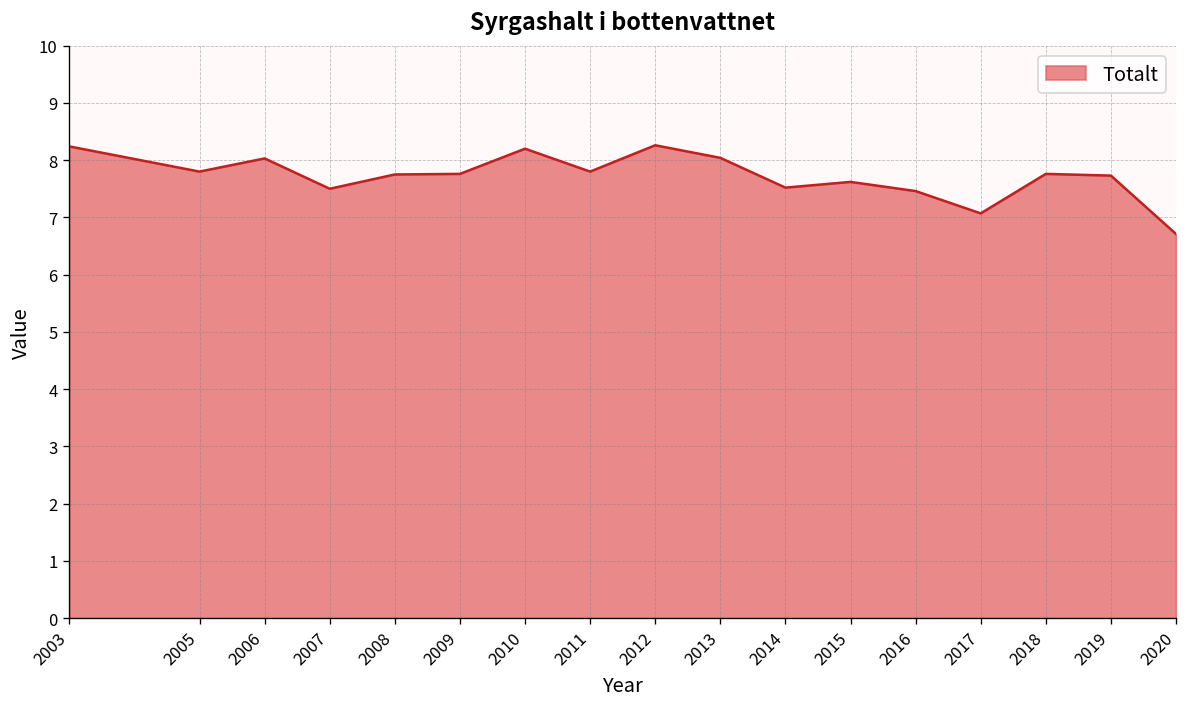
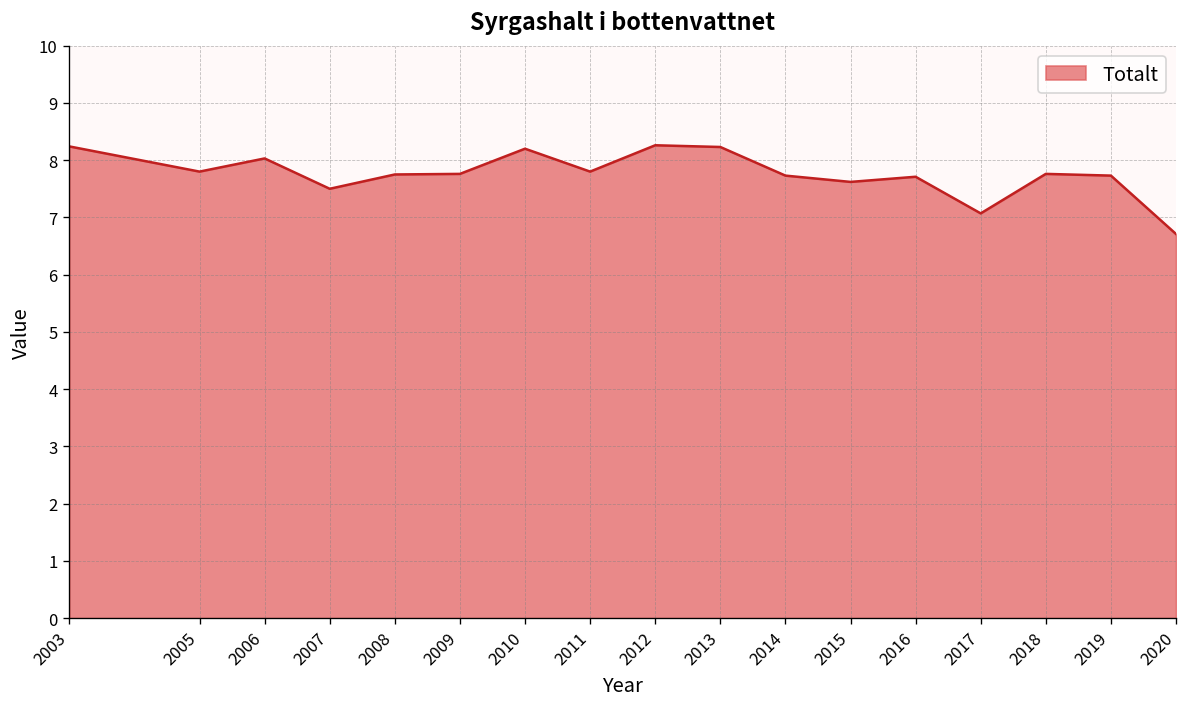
  {
    "2003": 8.2,
    "2005": 7.8,
    "2006": 8.0,
    "2007": 7.5,
    "2008": 7.8,
    "2009": 7.8,
    "2010": 8.2,
    "2011": 7.8,
    "2012": 8.3,
-   "2013": 8.0,
-   "2014": 7.5,
+   "2013": 8.2,
+   "2014": 7.7,
    "2015": 7.6,
-   "2016": 7.5,
+   "2016": 7.7,
    "2017": 7.1,
    "2018": 7.8,
    "2019": 7.7,
    "2020": 6.7
  }
